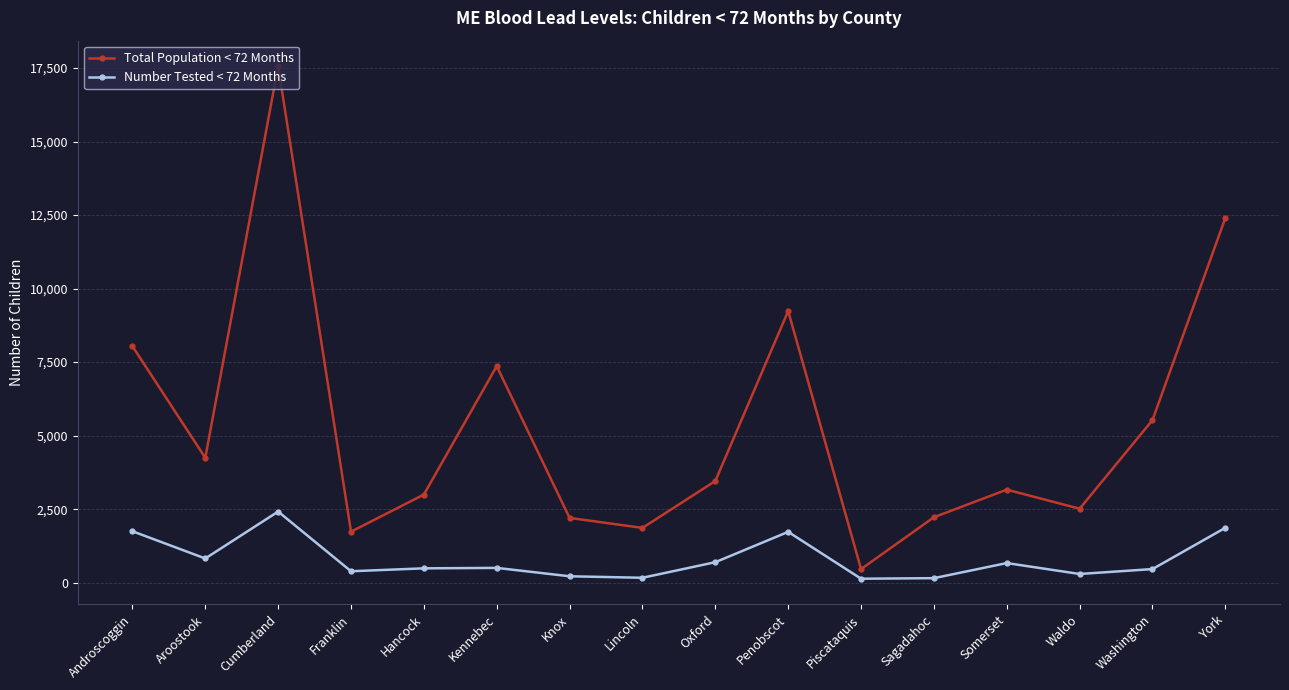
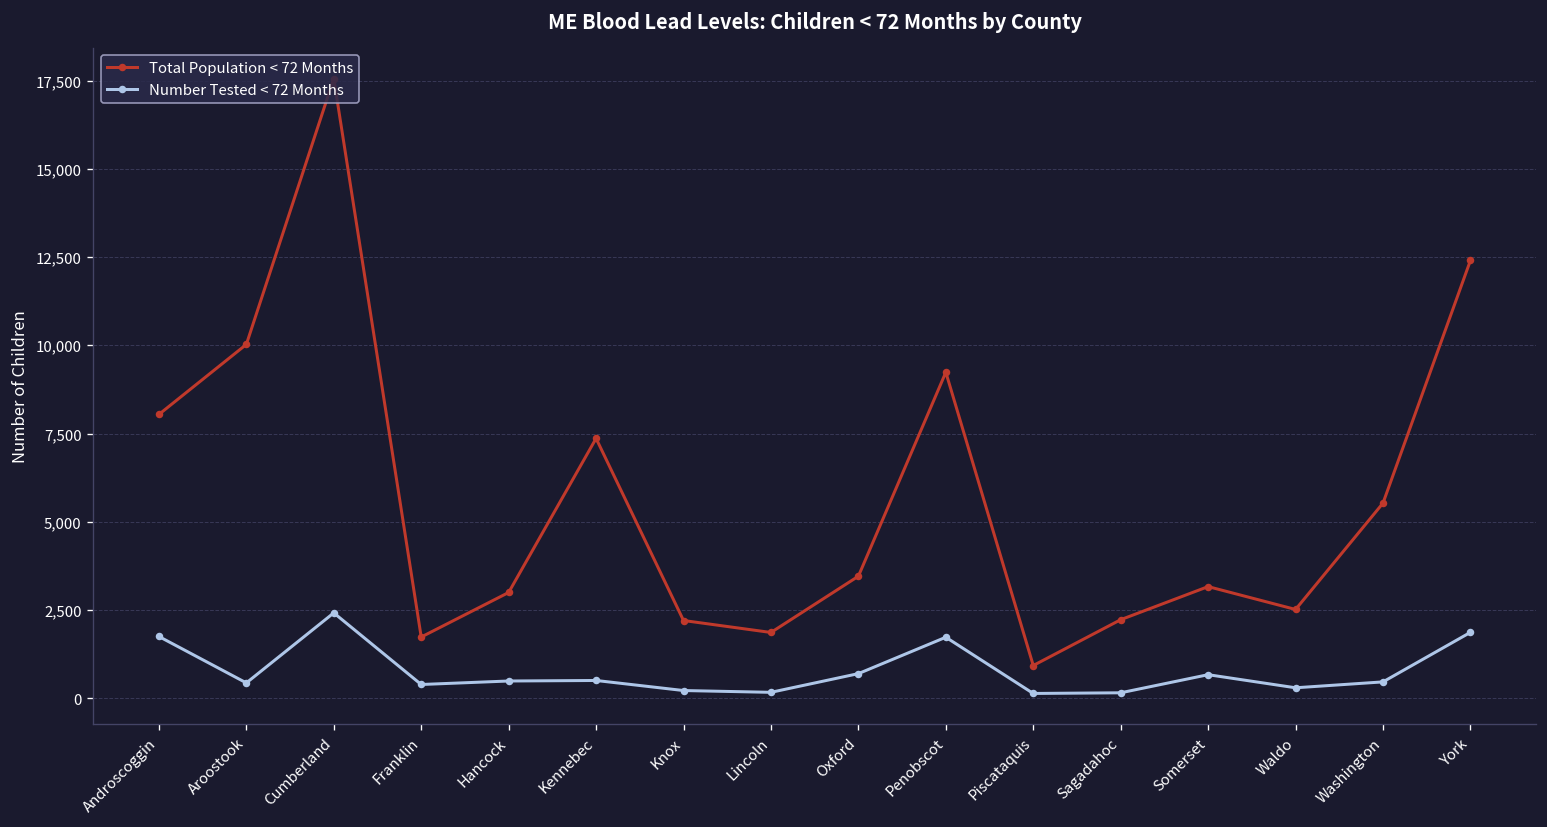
  {
    "Total Population < 72 Months": {
      "Androscoggin": "8,000",
-     "Aroostook": "4,200",
+     "Aroostook": "10,000",
      "Franklin": "1,700",
      "Hancock": "3,000",
      "Kennebec": "7,400",
      "Knox": "2,200",
      "Lincoln": "1,900",
      "Oxford": "3,500",
      "Penobscot": "9,200",
-     "Piscataquis": "500",
+     "Piscataquis": "900",
      "Sagadahoc": "2,200",
      "Somerset": "3,200",
      "Waldo": "2,500",
      "Washington": "5,500",
      "York": "12,400"
    },
    "Number Tested < 72 Months": {
      "Androscoggin": "1,700",
-     "Aroostook": "800",
+     "Aroostook": "400",
      "Cumberland": "2,400",
      "Franklin": "400",
      "Hancock": "500",
      "Kennebec": "500",
      "Knox": "200",
      "Lincoln": "200",
      "Oxford": "700",
      "Penobscot": "1,700",
      "Piscataquis": "100",
      "Sagadahoc": "200",
      "Somerset": "700",
      "Waldo": "300",
      "Washington": "500",
      "York": "1,900"
    }
  }
